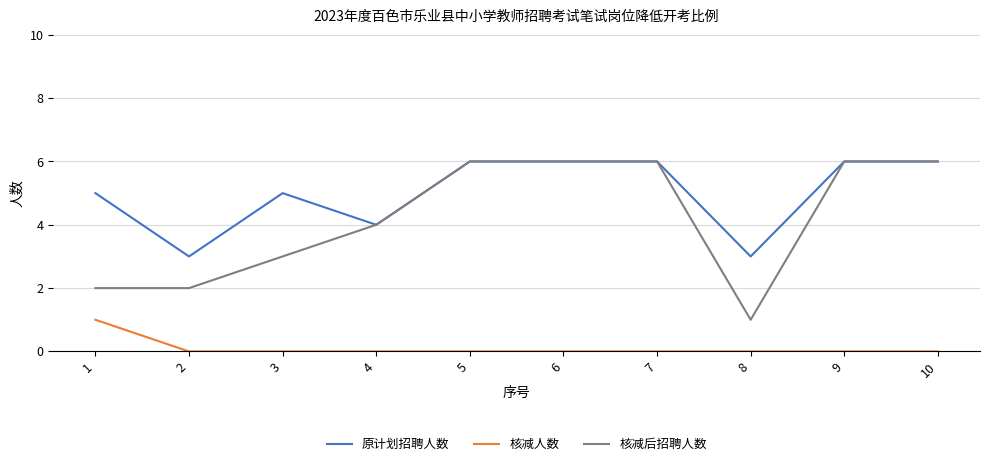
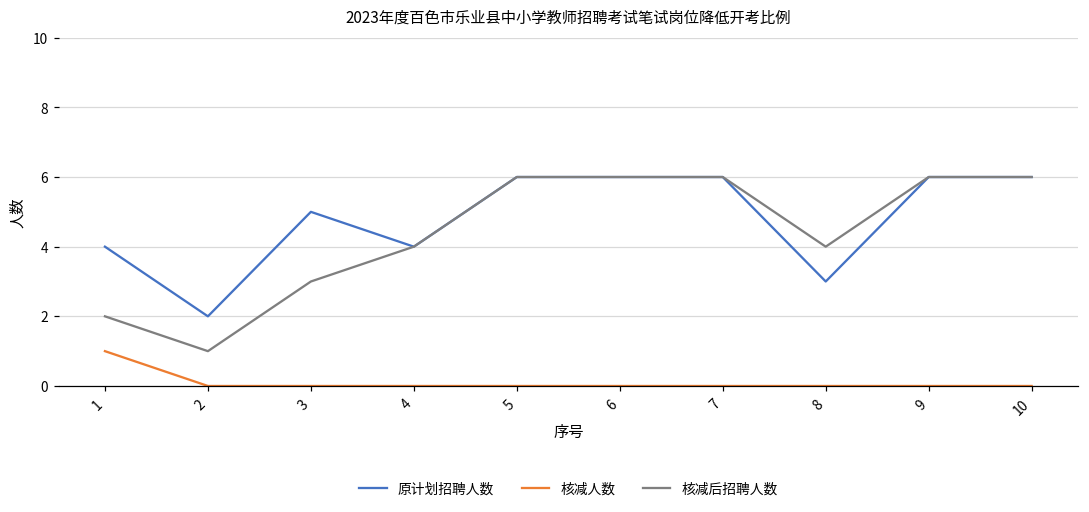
  {
    "原计划招聘人数": {
-     "1": 5,
-     "2": 3,
+     "1": 4,
+     "2": 2,
      "3": 5,
      "8": 3
    },
    "核减人数": {
      "1": 1,
      "2": 0,
      "3": 0,
      "4": 0,
      "5": 0,
      "6": 0,
      "7": 0,
      "8": 0,
      "9": 0,
      "10": 0
    },
    "核减后招聘人数": {
      "1": 2,
-     "2": 2,
+     "2": 1,
      "3": 3,
-     "8": 1
+     "8": 4
    }
  }
